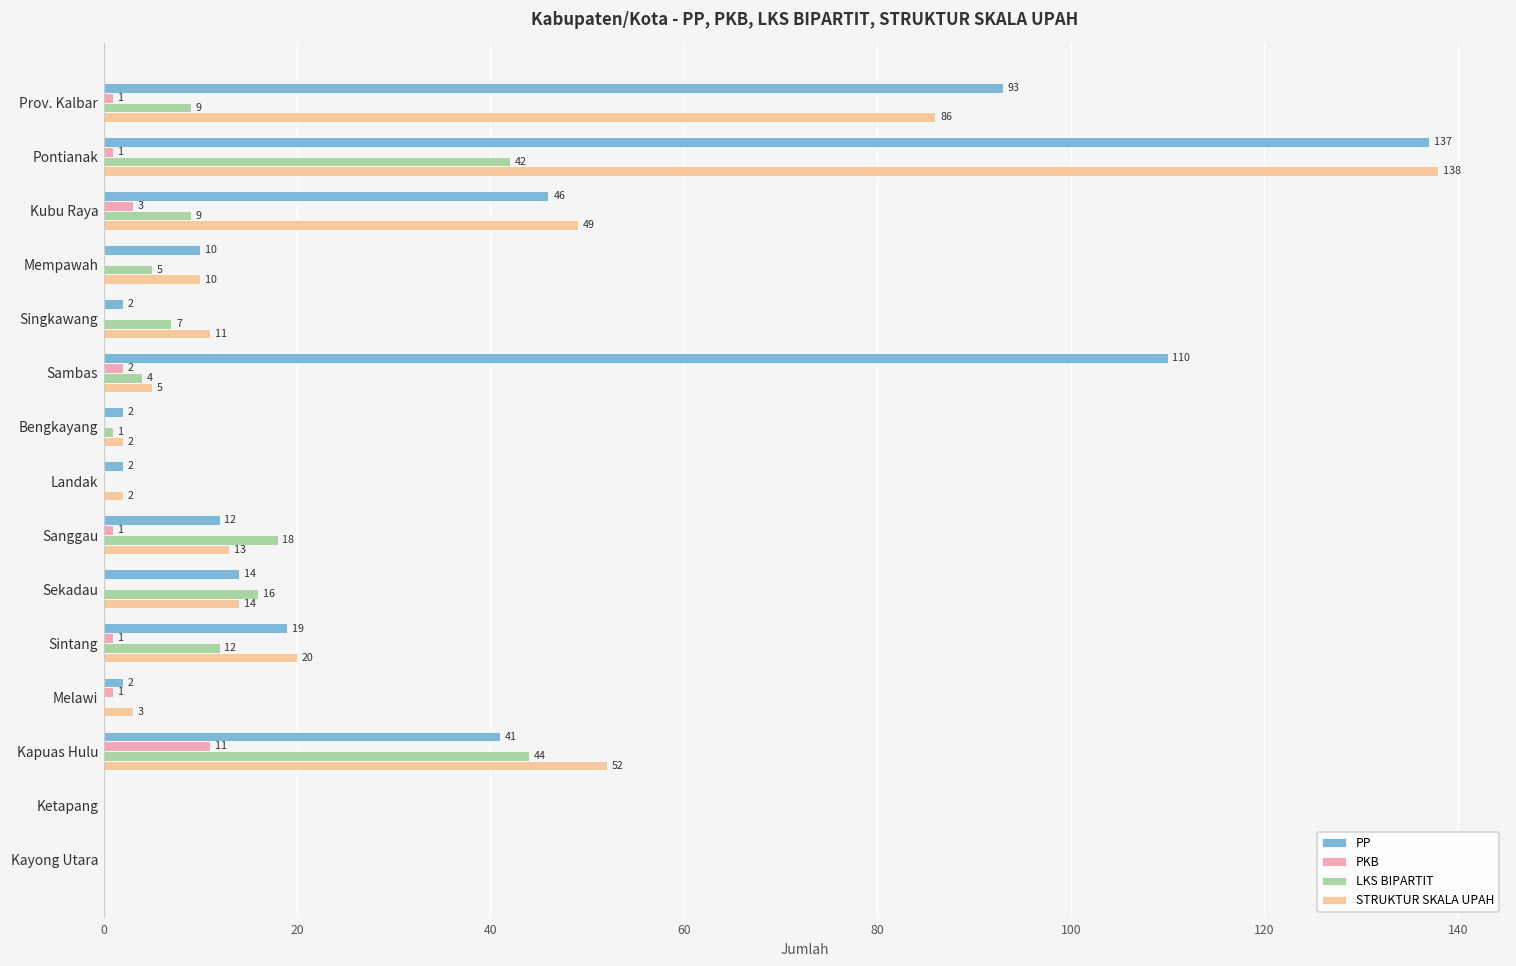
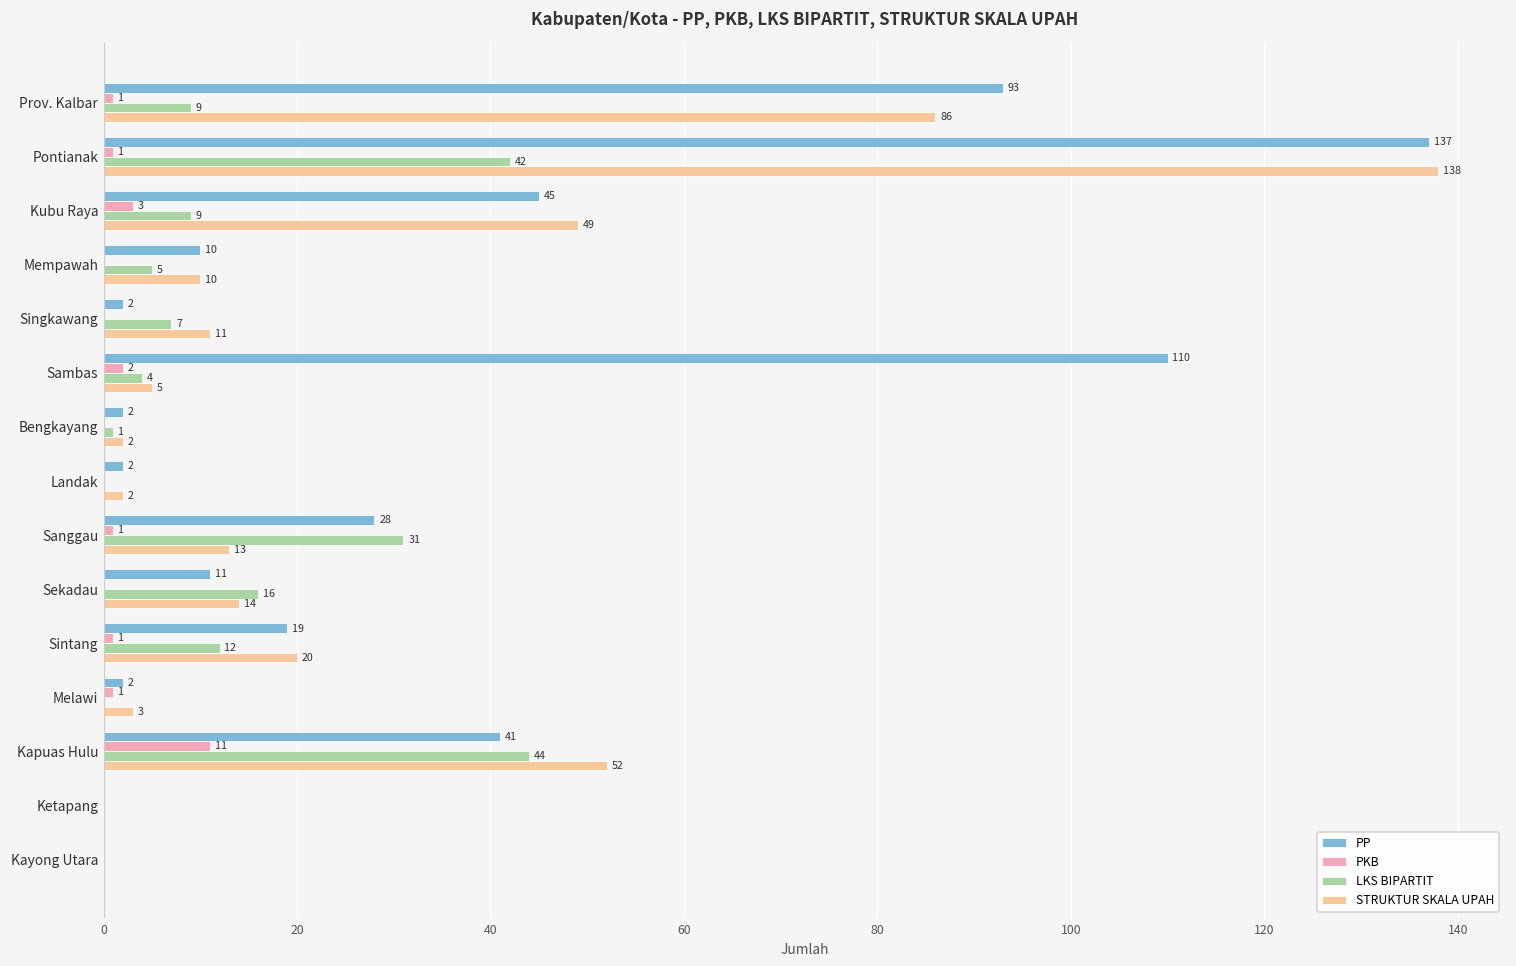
  {
    "PP": {
      "Prov. Kalbar": 93,
      "Pontianak": 137,
-     "Kubu Raya": 46,
+     "Kubu Raya": 45,
      "Mempawah": 10,
      "Singkawang": 2,
      "Sambas": 110,
      "Bengkayang": 2,
      "Landak": 2,
-     "Sanggau": 12,
-     "Sekadau": 14,
+     "Sanggau": 28,
+     "Sekadau": 11,
      "Sintang": 19,
      "Melawi": 2,
      "Kapuas Hulu": 41
    },
    "LKS BIPARTIT": {
      "Prov. Kalbar": 9,
      "Pontianak": 42,
      "Kubu Raya": 9,
      "Mempawah": 5,
      "Singkawang": 7,
      "Sambas": 4,
      "Bengkayang": 1,
-     "Sanggau": 18,
+     "Sanggau": 31,
      "Sekadau": 16,
      "Sintang": 12,
      "Kapuas Hulu": 44
    }
  }
